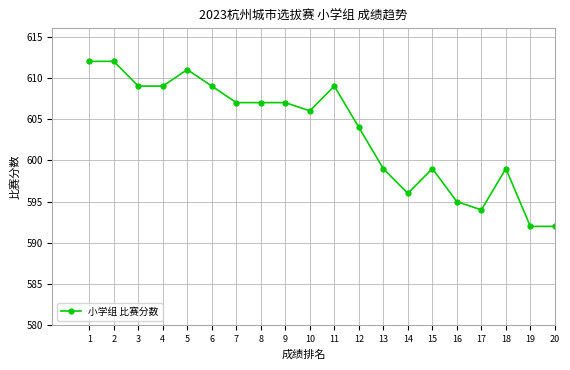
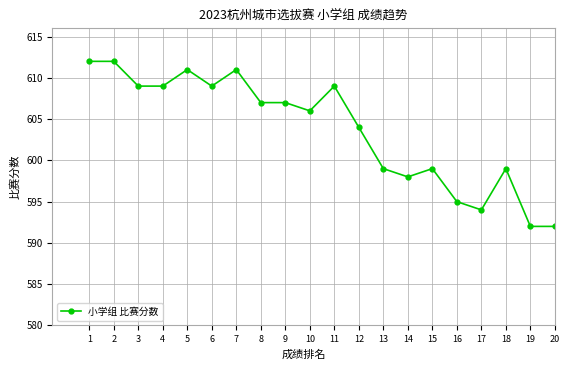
  {
    "1": 612,
    "2": 612,
    "3": 609,
    "4": 609,
    "5": 611,
    "6": 609,
-   "7": 607,
+   "7": 611,
    "8": 607,
    "9": 607,
    "10": 606,
    "11": 609,
    "12": 604,
    "13": 599,
-   "14": 596,
+   "14": 598,
    "15": 599,
    "16": 595,
    "17": 594,
    "18": 599,
    "19": 592,
    "20": 592
  }
